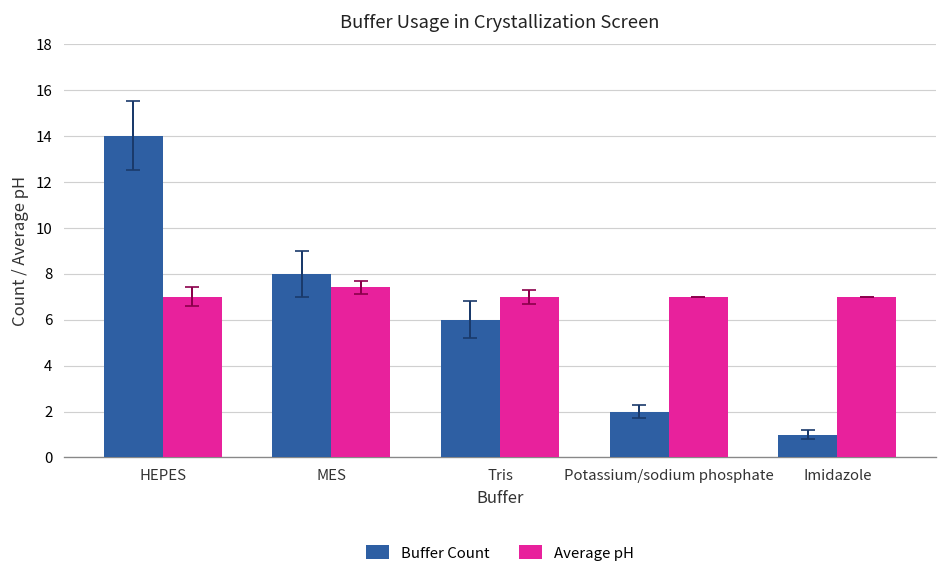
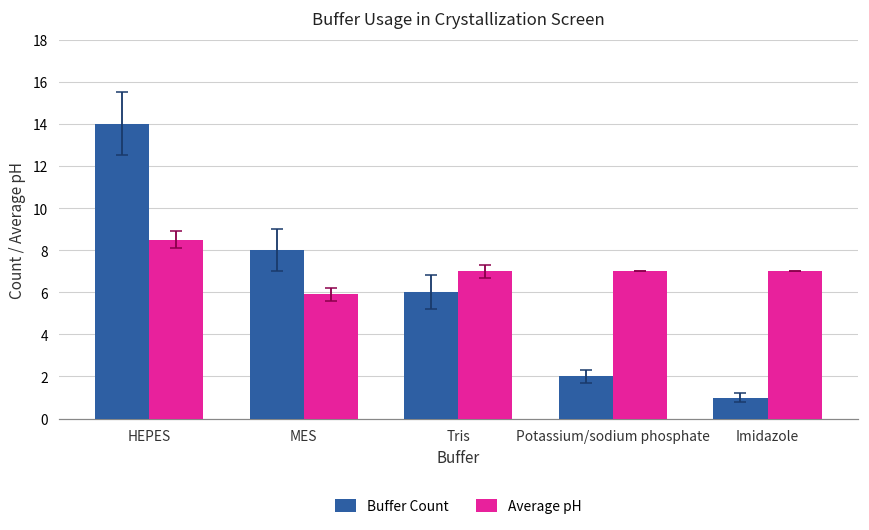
  {
    "Average pH": {
-     "HEPES": 7.0,
-     "MES": 7.4,
+     "HEPES": 8.5,
+     "MES": 5.9,
      "Tris": 7.0,
      "Potassium/sodium phosphate": 7.0,
      "Imidazole": 7.0
    }
  }
